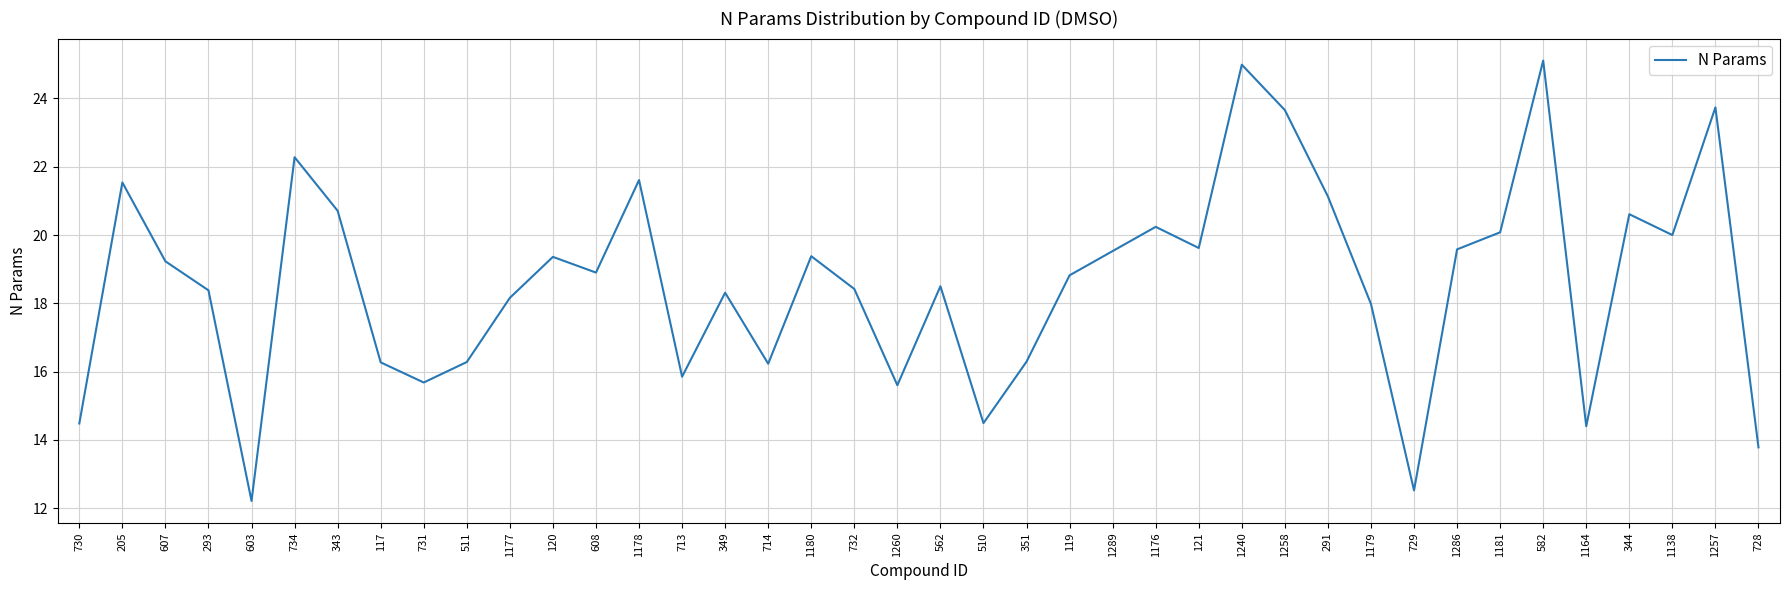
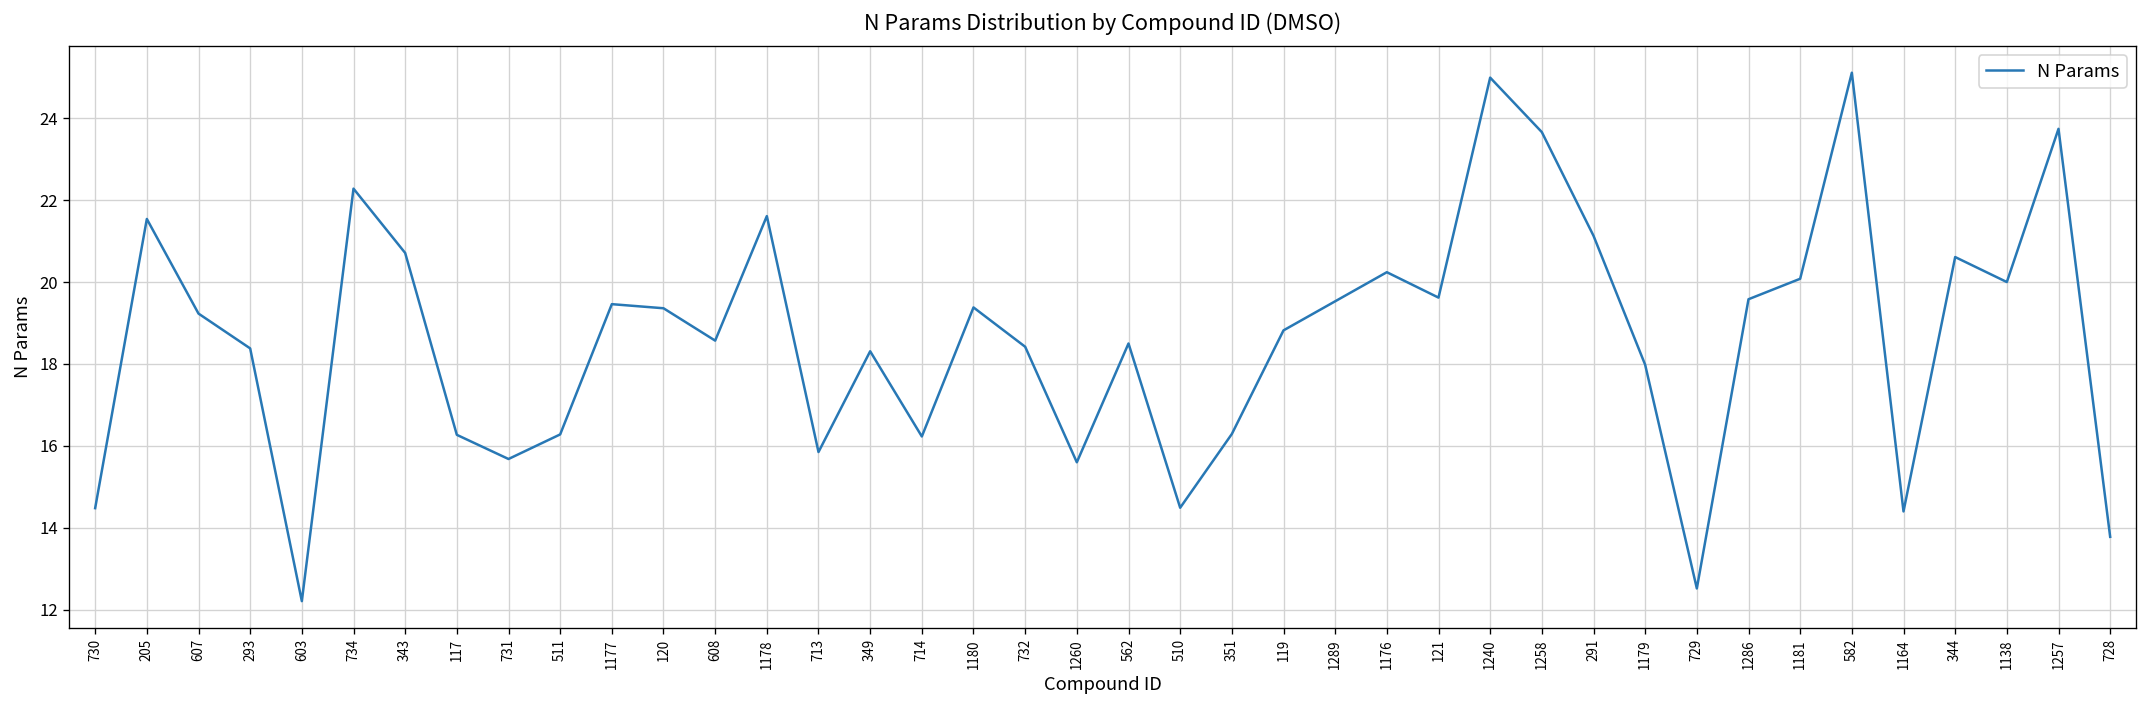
  {
    "730": 14.5,
    "205": 21.5,
    "607": 19.2,
    "293": 18.4,
    "603": 12.2,
    "734": 22.3,
    "343": 20.7,
    "117": 16.3,
    "731": 15.7,
    "511": 16.3,
-   "1177": 18.2,
+   "1177": 19.5,
    "120": 19.4,
-   "608": 18.9,
+   "608": 18.6,
    "1178": 21.6,
    "713": 15.9,
    "349": 18.3,
    "714": 16.2,
    "1180": 19.4,
    "732": 18.4,
    "1260": 15.6,
    "562": 18.5,
    "510": 14.5,
    "351": 16.3,
    "119": 18.8,
    "1289": 19.5,
    "1176": 20.2,
    "121": 19.6,
    "1240": 25.0,
    "1258": 23.7,
    "291": 21.1,
    "1179": 18.0,
    "729": 12.5,
    "1286": 19.6,
    "1181": 20.1,
    "582": 25.1,
    "1164": 14.4,
    "344": 20.6,
    "1138": 20.0,
    "1257": 23.7,
    "728": 13.8
  }
